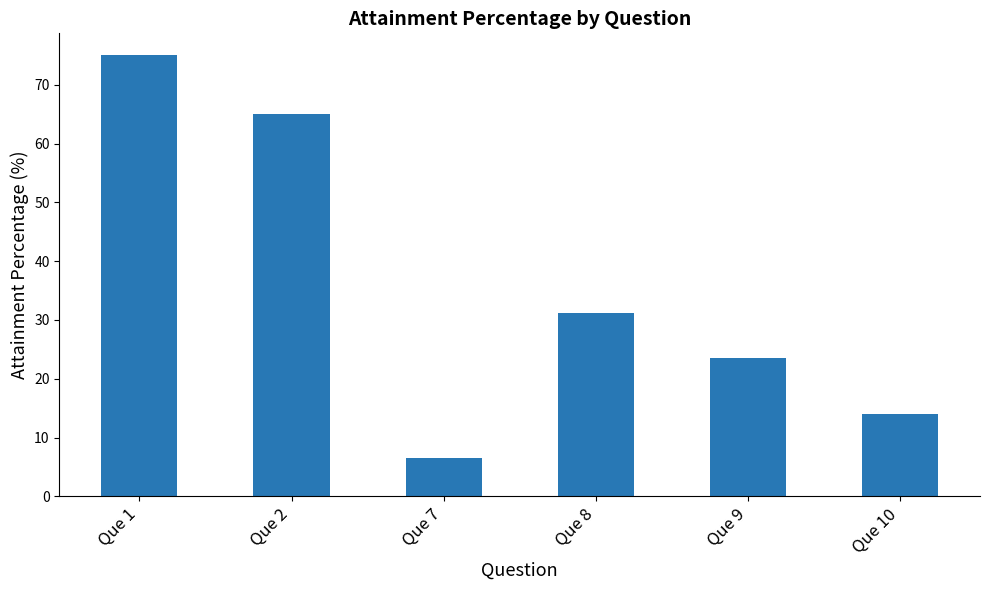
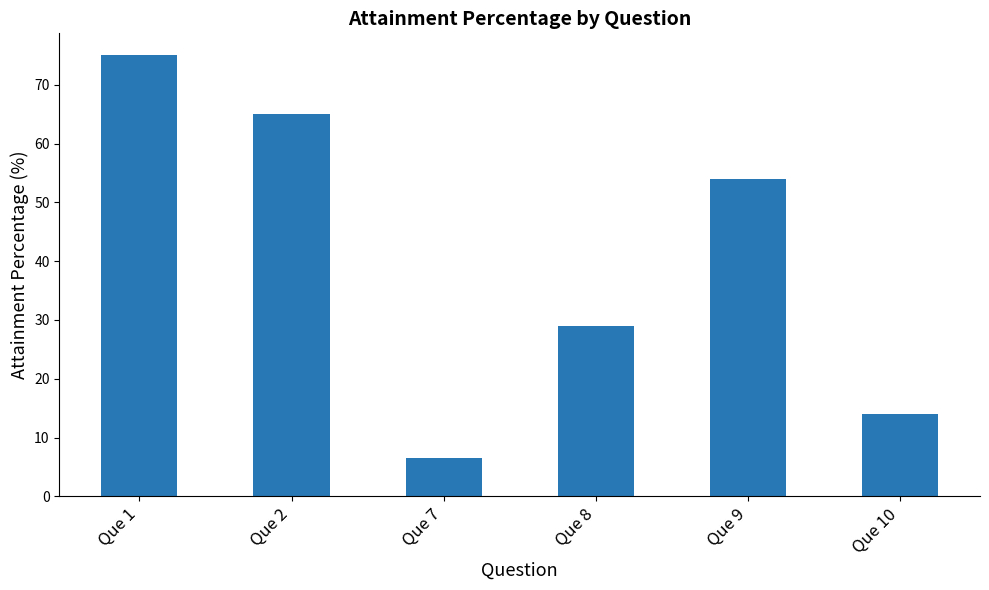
  {
    "Que 1": 75,
    "Que 2": 65,
    "Que 7": 6,
-   "Que 8": 31,
-   "Que 9": 24,
+   "Que 8": 29,
+   "Que 9": 54,
    "Que 10": 14
  }
